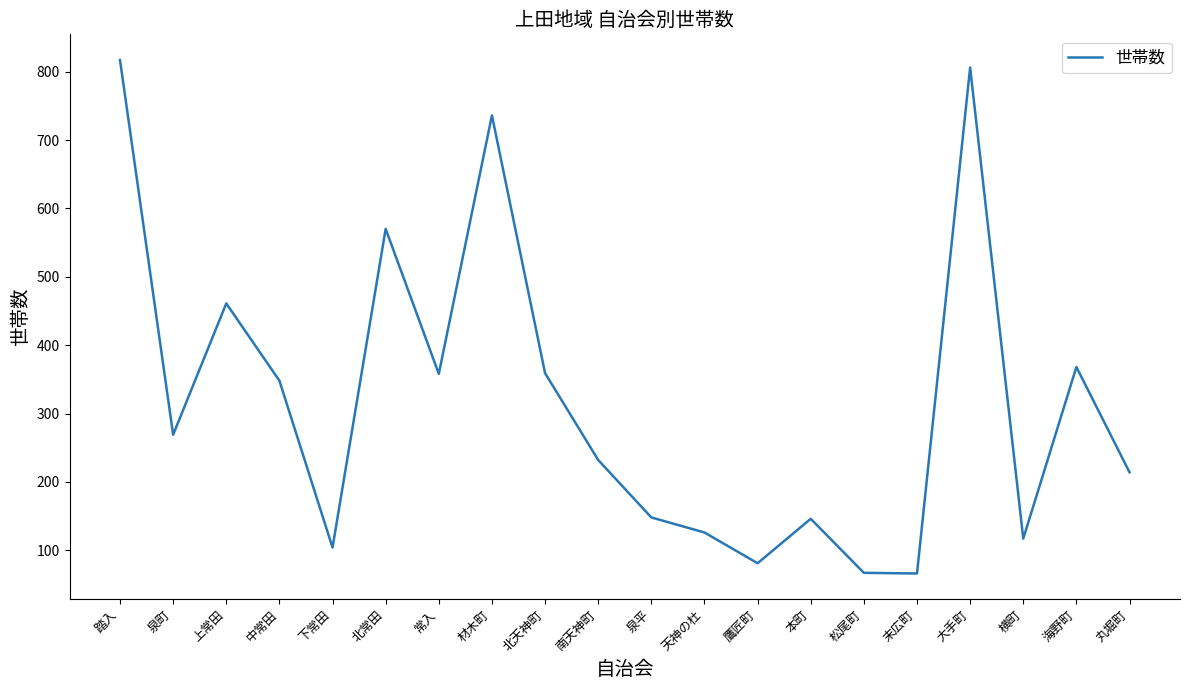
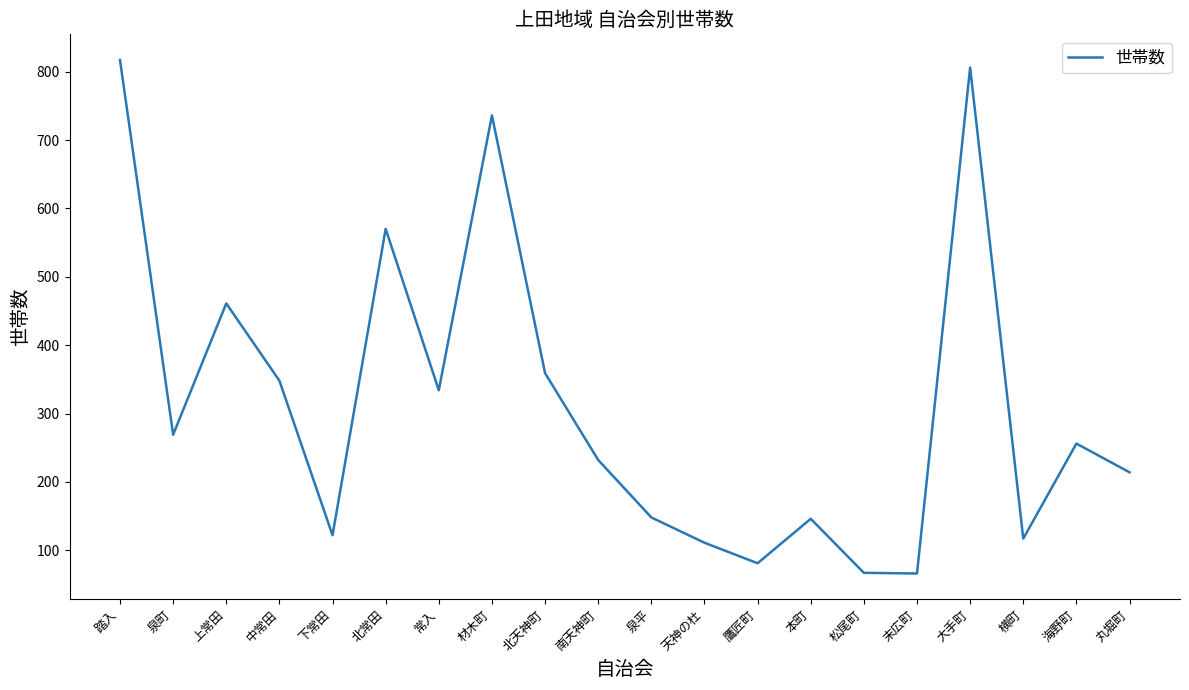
  {
    "踏入": 820,
    "泉町": 270,
    "上常田": 460,
    "中常田": 350,
-   "下常田": 100,
+   "下常田": 120,
    "北常田": 570,
-   "常入": 360,
+   "常入": 330,
    "材木町": 740,
    "北天神町": 360,
    "南天神町": 230,
    "泉平": 150,
-   "天神の杜": 130,
+   "天神の杜": 110,
    "鷹匠町": 80,
    "本町": 150,
    "松尾町": 70,
    "末広町": 70,
    "大手町": 810,
    "横町": 120,
-   "海野町": 370,
+   "海野町": 260,
    "丸堀町": 210
  }
